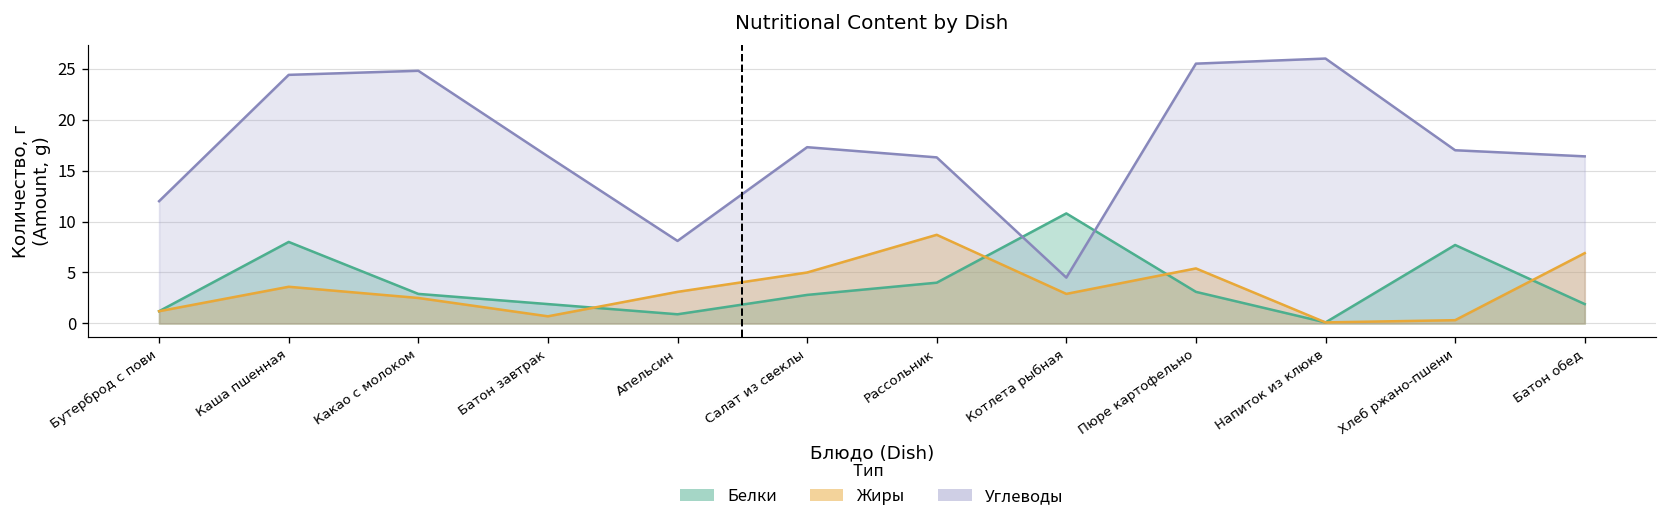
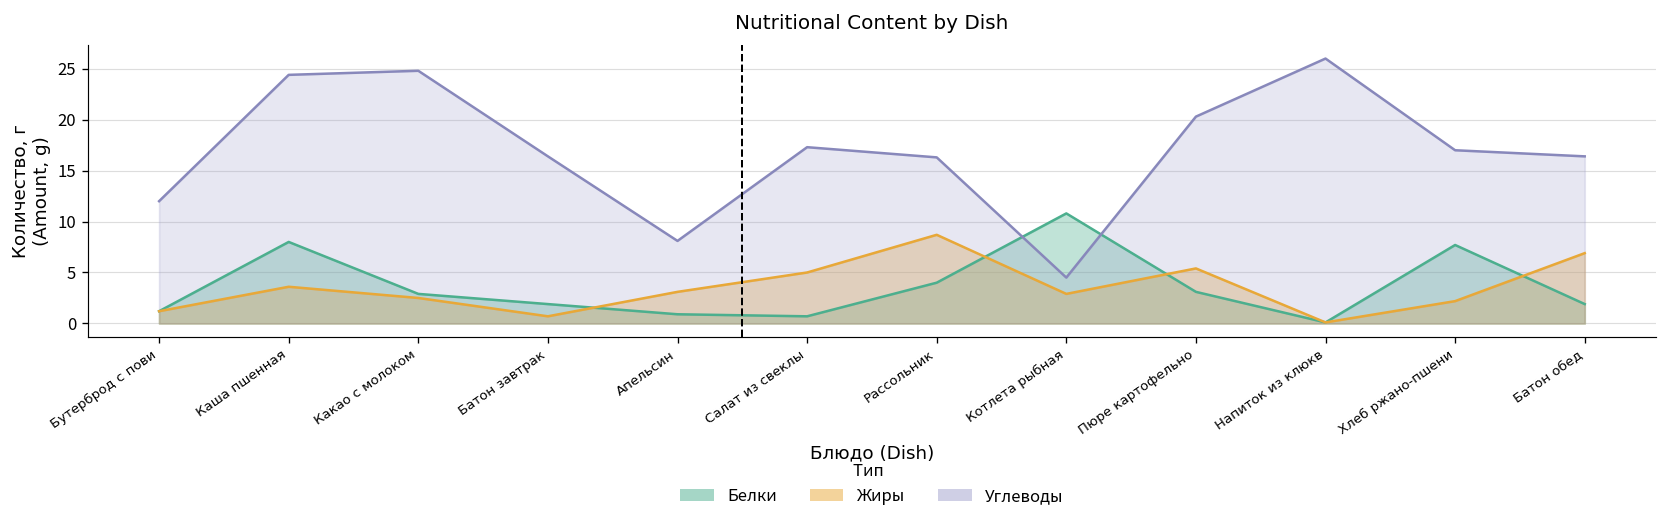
  {
    "Белки": {
      "Каша пшенная": 8,
      "Какао с молоком": 3,
      "Батон завтрак": 2,
      "Апельсин": 1,
-     "Салат из свеклы": 3,
+     "Салат из свеклы": 1,
      "Рассольник": 4,
      "Котлета рыбная": 11,
      "Пюре картофельно": 3,
      "Хлеб ржано-пшени": 8,
      "Батон обед": 2
    },
    "Жиры": {
      "Каша пшенная": 4,
      "Какао с молоком": 3,
      "Батон завтрак": 1,
      "Апельсин": 3,
      "Салат из свеклы": 5,
      "Рассольник": 9,
      "Котлета рыбная": 3,
      "Пюре картофельно": 5,
-     "Хлеб ржано-пшени": 0,
+     "Хлеб ржано-пшени": 2,
      "Батон обед": 7
    },
    "Углеводы": {
      "Бутерброд с пови": 12,
      "Каша пшенная": 24,
      "Какао с молоком": 25,
      "Батон завтрак": 16,
      "Апельсин": 8,
      "Салат из свеклы": 17,
      "Рассольник": 16,
      "Котлета рыбная": 5,
-     "Пюре картофельно": 26,
+     "Пюре картофельно": 20,
      "Напиток из клюкв": 26,
      "Хлеб ржано-пшени": 17,
      "Батон обед": 16
    }
  }
